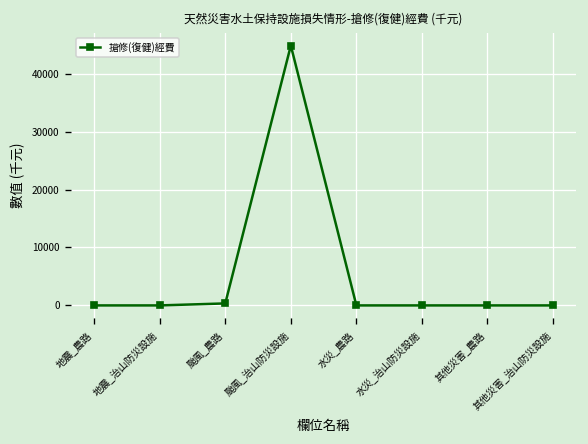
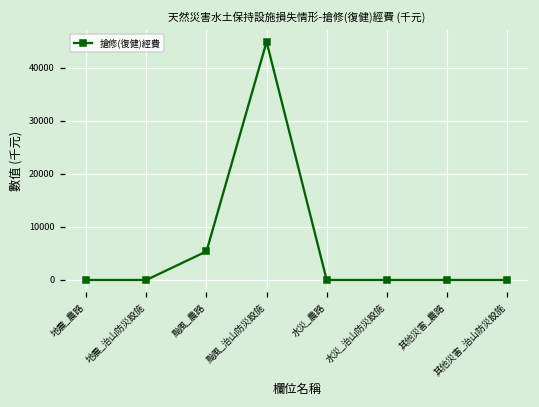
  {
    "地震_農路": 0,
    "地震_治山防災設施": 0,
-   "颱風_農路": 0,
+   "颱風_農路": 5000,
    "颱風_治山防災設施": 45000,
    "水災_農路": 0,
    "水災_治山防災設施": 0,
    "其他災害_農路": 0,
    "其他災害_治山防災設施": 0
  }
